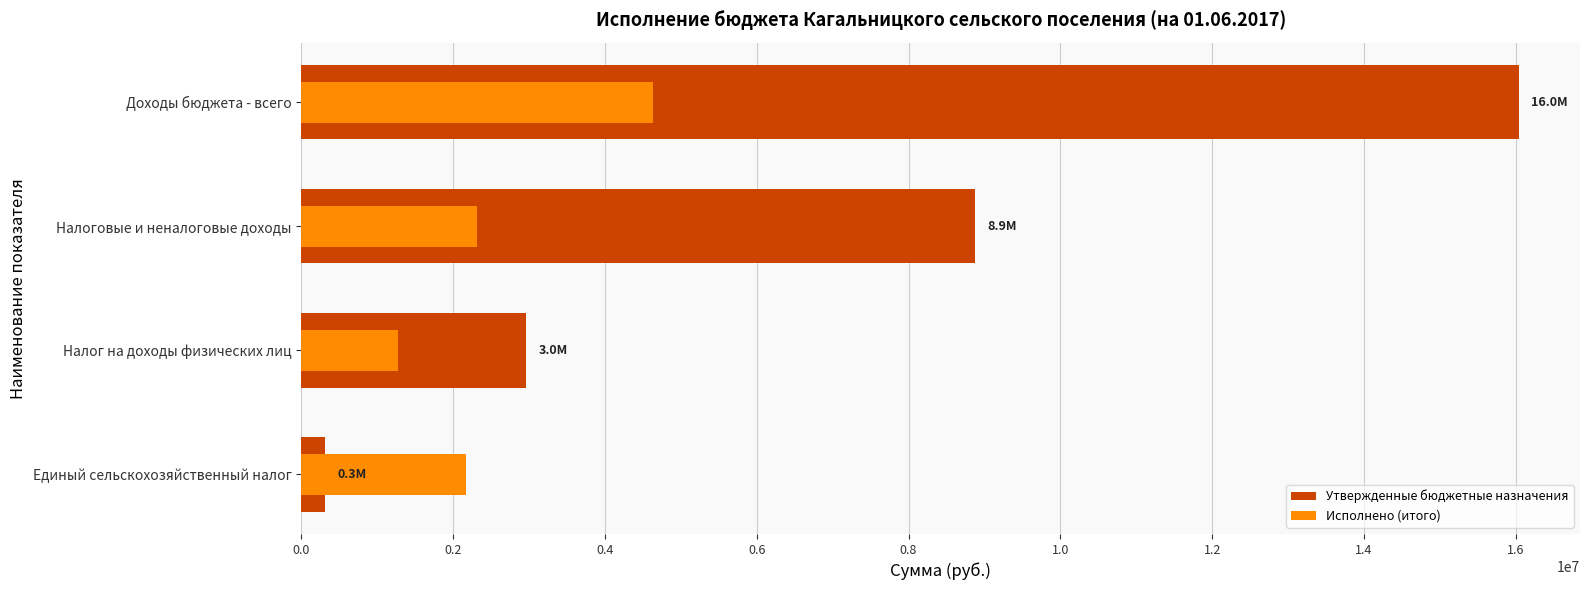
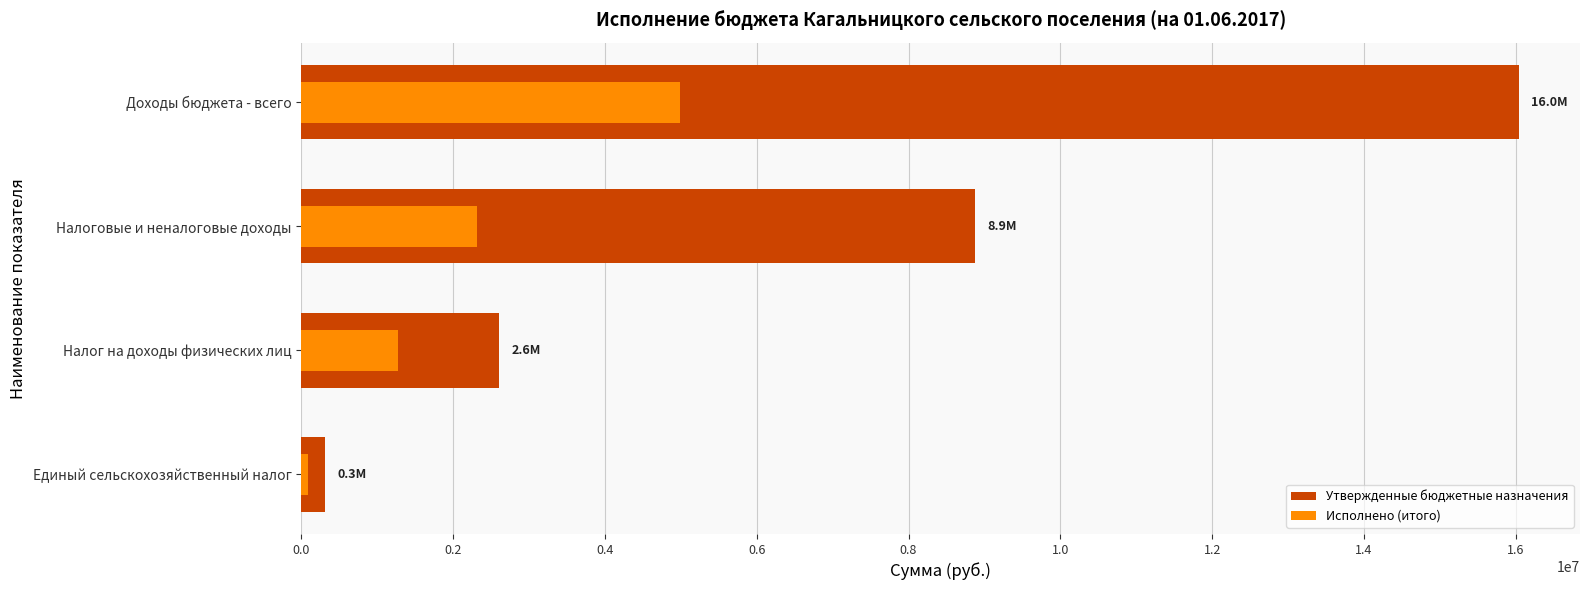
  {
    "Утвержденные бюджетные назначения": {
      "Доходы бюджета - всего": "16.0M",
      "Налоговые и неналоговые доходы": "8.9M",
-     "Налог на доходы физических лиц": "3.0M"
+     "Налог на доходы физических лиц": "2.6M"
    },
    "Исполнено (итого)": {
-     "Доходы бюджета - всего": "4600000",
-     "Единый сельскохозяйственный налог": "2200000"
+     "Доходы бюджета - всего": "5000000",
+     "Единый сельскохозяйственный налог": "100000"
    }
  }
